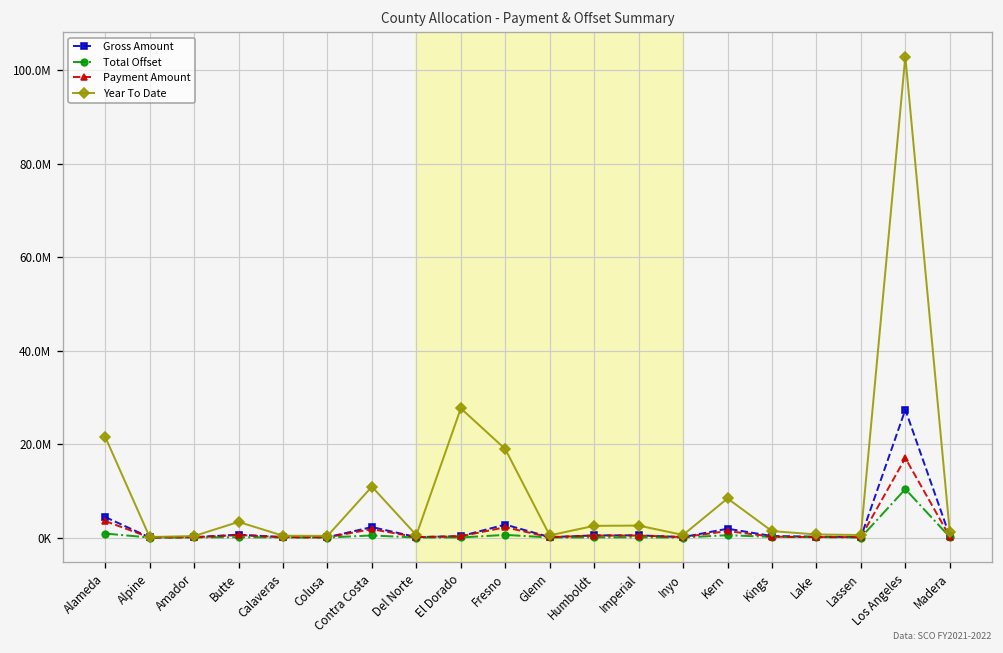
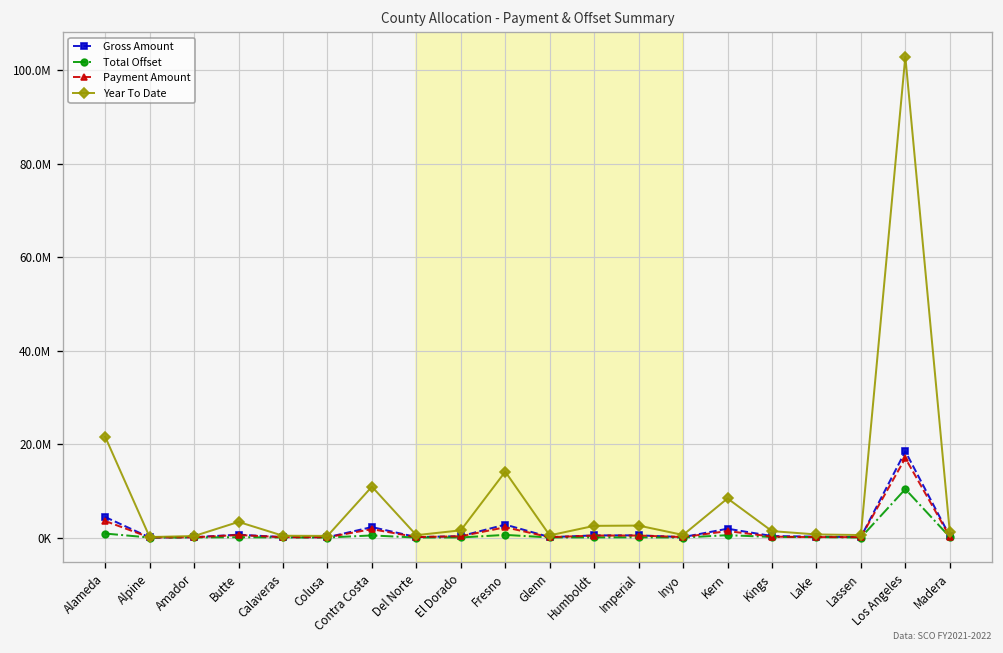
  {
    "Gross Amount": {
      "Alameda": 4000000,
-     "Los Angeles": 27000000
+     "Los Angeles": 18000000
    },
    "Total Offset": {
      "Alameda": 1000000,
      "Contra Costa": 0,
      "Fresno": 1000000,
      "Kern": 1000000,
      "Los Angeles": 10000000
    },
    "Payment Amount": {
      "Alameda": 4000000,
      "Los Angeles": 17000000
    },
    "Year To Date": {
      "Alameda": 22000000,
      "Butte": 3000000,
      "Contra Costa": 11000000,
-     "El Dorado": 28000000,
-     "Fresno": 19000000,
+     "El Dorado": 2000000,
+     "Fresno": 14000000,
      "Humboldt": 3000000,
      "Imperial": 3000000,
      "Kern": 8000000,
      "Kings": 1000000,
      "Los Angeles": 103000000,
      "Madera": 1000000
    }
  }
